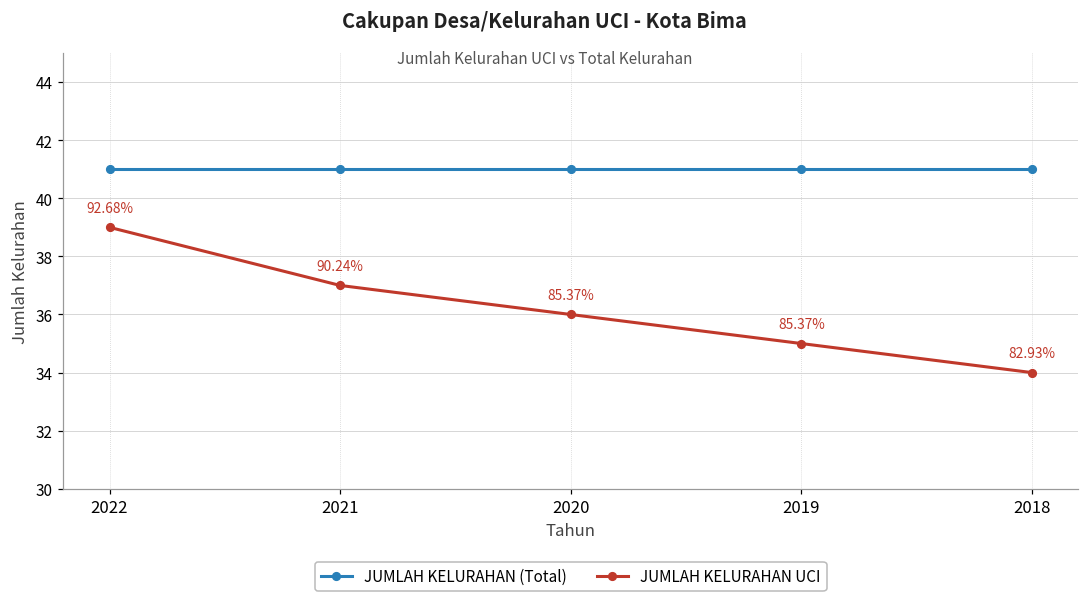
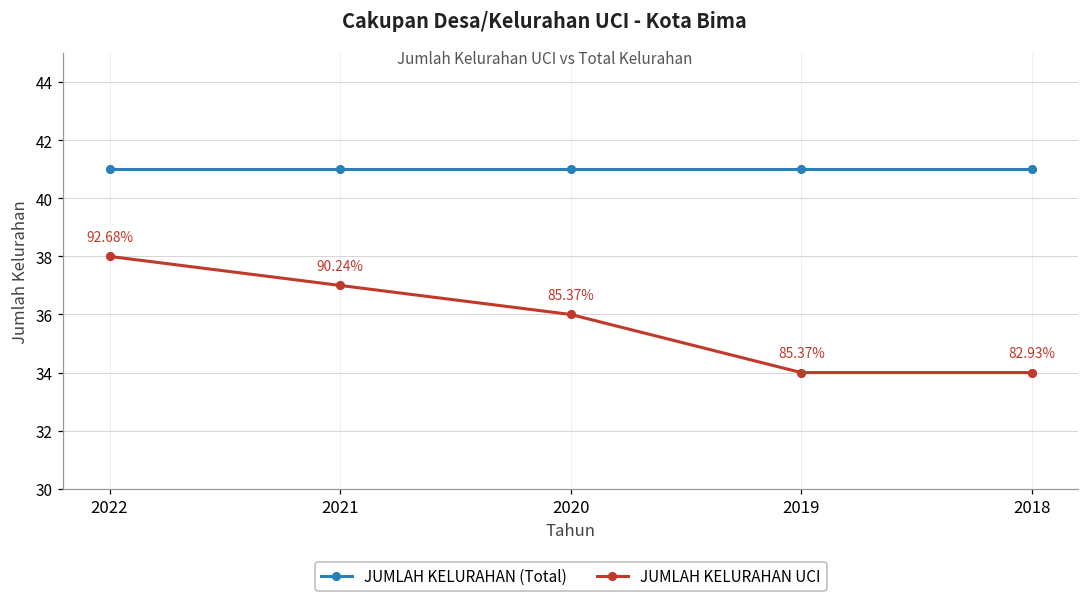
  {
    "JUMLAH KELURAHAN (Total)": {
      "2022": 41,
      "2021": 41,
      "2020": 41,
      "2019": 41,
      "2018": 41
    },
    "JUMLAH KELURAHAN UCI": {
-     "2022": 39,
-     "2019": 35
+     "2022": 38,
+     "2019": 34
    }
  }
